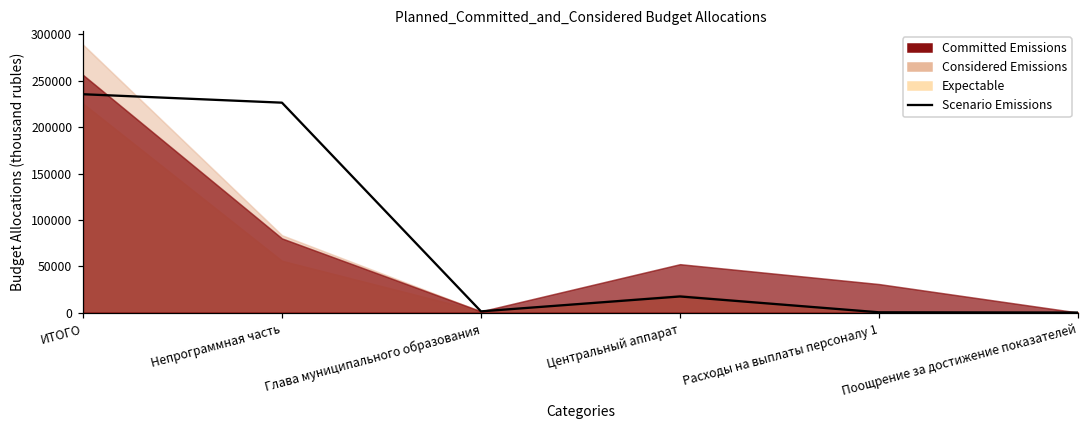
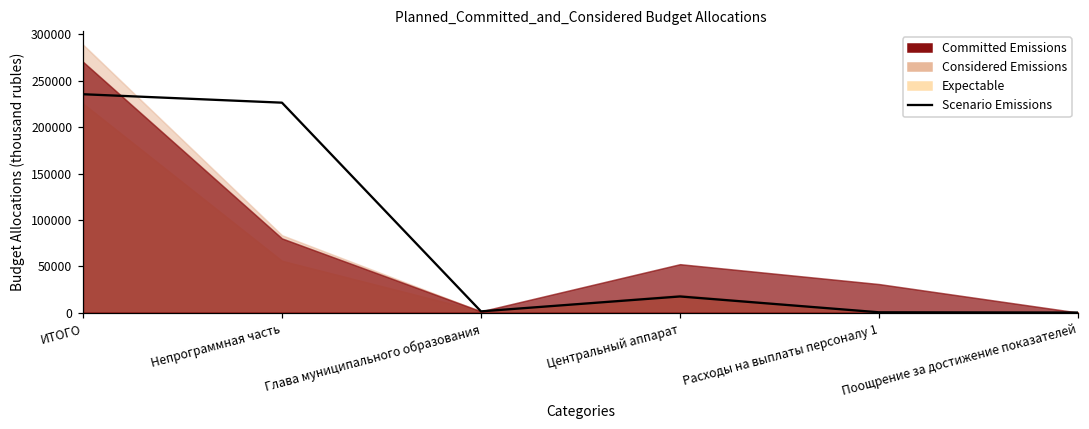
  {
    "Scenario Emissions": {
      "ИТОГО": 240000,
      "Непрограммная часть": 230000
    },
    "Committed Emissions": {
-     "ИТОГО": 260000,
+     "ИТОГО": 270000,
      "Непрограммная часть": 80000,
      "Центральный аппарат": 50000,
      "Расходы на выплаты персоналу 1": 30000
    }
  }
